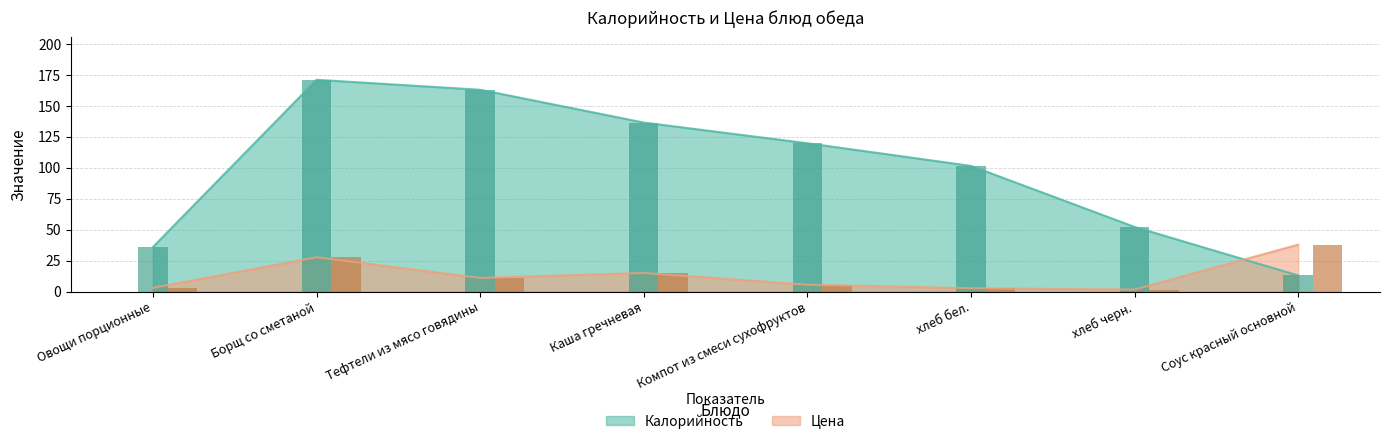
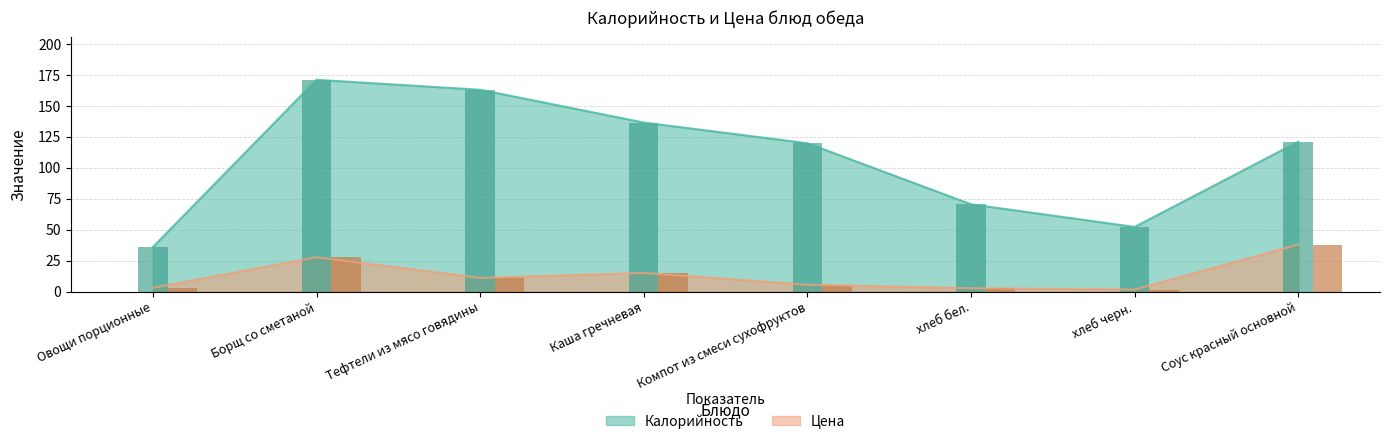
  {
    "Калорийность": {
      "Овощи порционные": 36,
      "Борщ со сметаной": 171,
      "Тефтели из мясо говядины": 163,
      "Каша гречневая": 137,
      "Компот из смеси сухофруктов": 120,
-     "хлеб бел.": 102,
+     "хлеб бел.": 71,
      "хлеб черн.": 52,
-     "Соус красный основной": 13
+     "Соус красный основной": 121
    },
    "Цена": {
      "Овощи порционные": 3,
      "Борщ со сметаной": 28,
      "Тефтели из мясо говядины": 11,
      "Каша гречневая": 15,
      "Компот из смеси сухофруктов": 6,
      "хлеб бел.": 3,
      "хлеб черн.": 2,
      "Соус красный основной": 38
    }
  }
